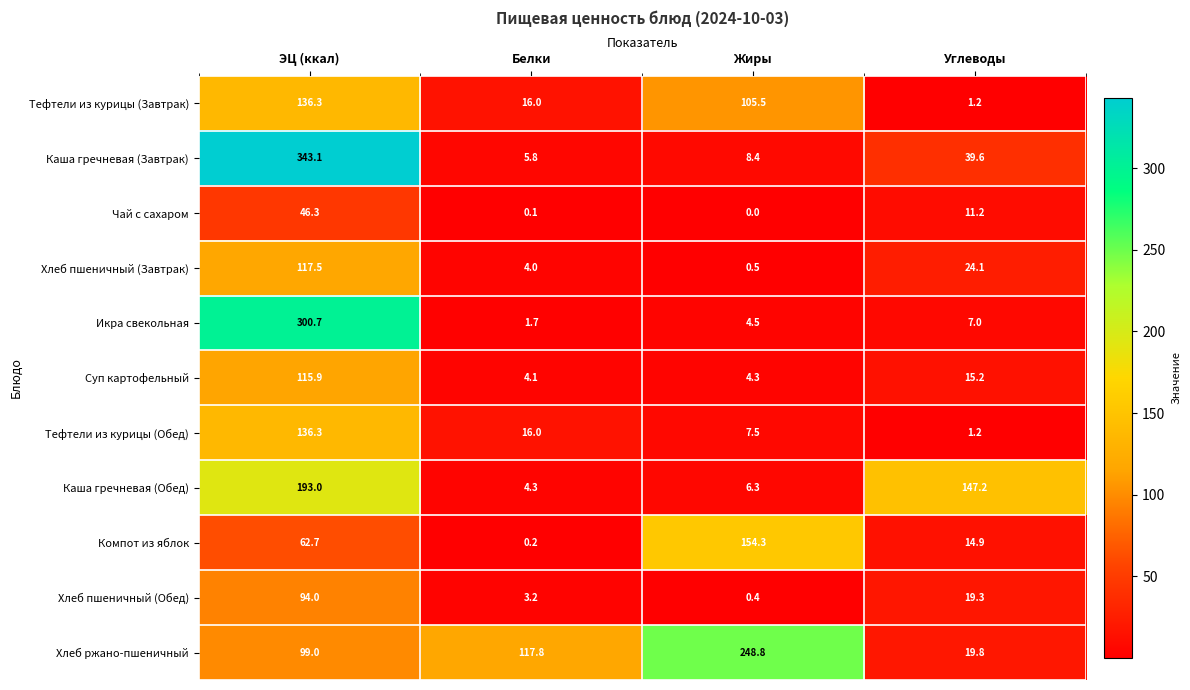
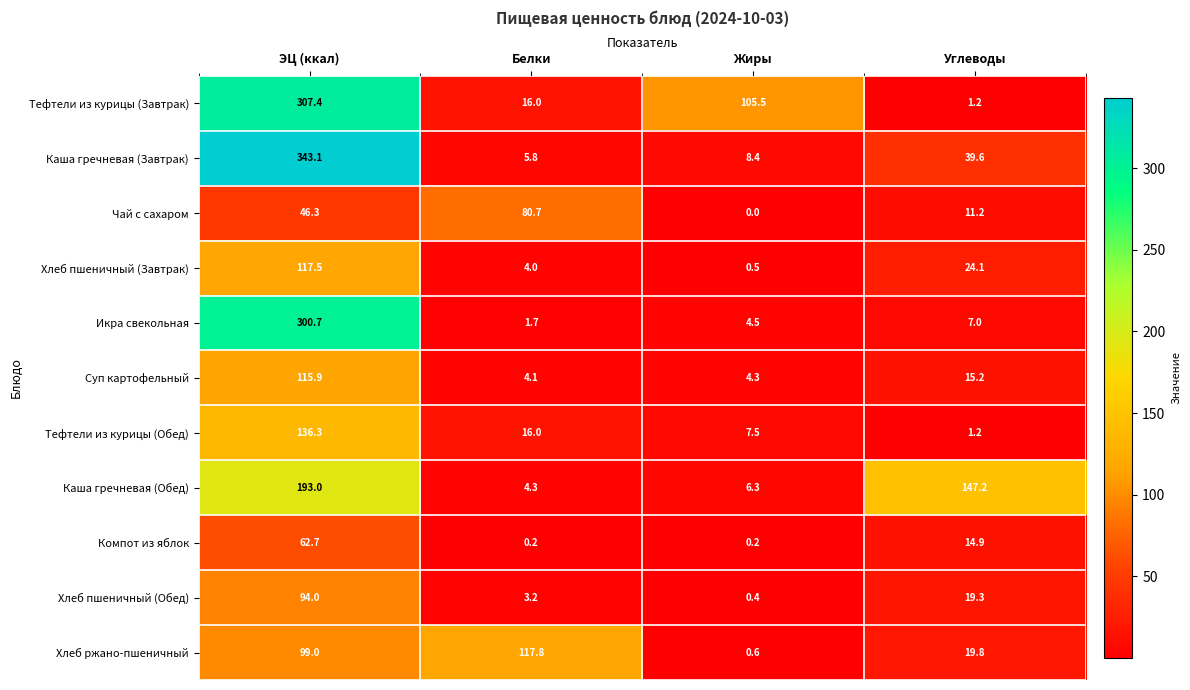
  {
    "Тефтели из курицы (Завтрак)": {
-     "ЭЦ (ккал)": 136.3,
+     "ЭЦ (ккал)": 307.4,
      "Белки": 16.0,
      "Жиры": 105.5,
      "Углеводы": 1.2
    },
    "Каша гречневая (Завтрак)": {
      "ЭЦ (ккал)": 343.1,
      "Белки": 5.8,
      "Жиры": 8.4,
      "Углеводы": 39.6
    },
    "Чай с сахаром": {
      "ЭЦ (ккал)": 46.3,
-     "Белки": 0.1,
+     "Белки": 80.7,
      "Жиры": 0.0,
      "Углеводы": 11.2
    },
    "Хлеб пшеничный (Завтрак)": {
      "ЭЦ (ккал)": 117.5,
      "Белки": 4.0,
      "Жиры": 0.5,
      "Углеводы": 24.1
    },
    "Икра свекольная": {
      "ЭЦ (ккал)": 300.7,
      "Белки": 1.7,
      "Жиры": 4.5,
      "Углеводы": 7.0
    },
    "Суп картофельный": {
      "ЭЦ (ккал)": 115.9,
      "Белки": 4.1,
      "Жиры": 4.3,
      "Углеводы": 15.2
    },
    "Тефтели из курицы (Обед)": {
      "ЭЦ (ккал)": 136.3,
      "Белки": 16.0,
      "Жиры": 7.5,
      "Углеводы": 1.2
    },
    "Каша гречневая (Обед)": {
      "ЭЦ (ккал)": 193.0,
      "Белки": 4.3,
      "Жиры": 6.3,
      "Углеводы": 147.2
    },
    "Компот из яблок": {
      "ЭЦ (ккал)": 62.7,
      "Белки": 0.2,
-     "Жиры": 154.3,
+     "Жиры": 0.2,
      "Углеводы": 14.9
    },
    "Хлеб пшеничный (Обед)": {
      "ЭЦ (ккал)": 94.0,
      "Белки": 3.2,
      "Жиры": 0.4,
      "Углеводы": 19.3
    },
    "Хлеб ржано-пшеничный": {
      "ЭЦ (ккал)": 99.0,
      "Белки": 117.8,
-     "Жиры": 248.8,
+     "Жиры": 0.6,
      "Углеводы": 19.8
    }
  }
